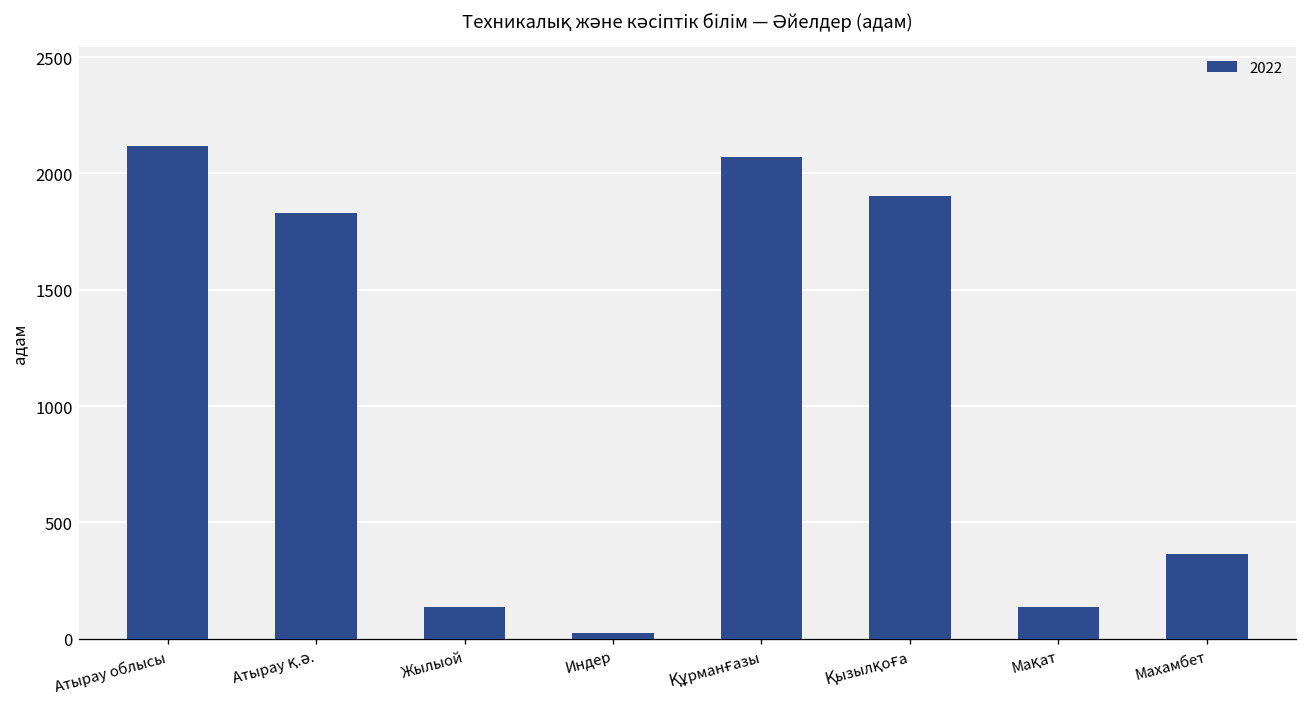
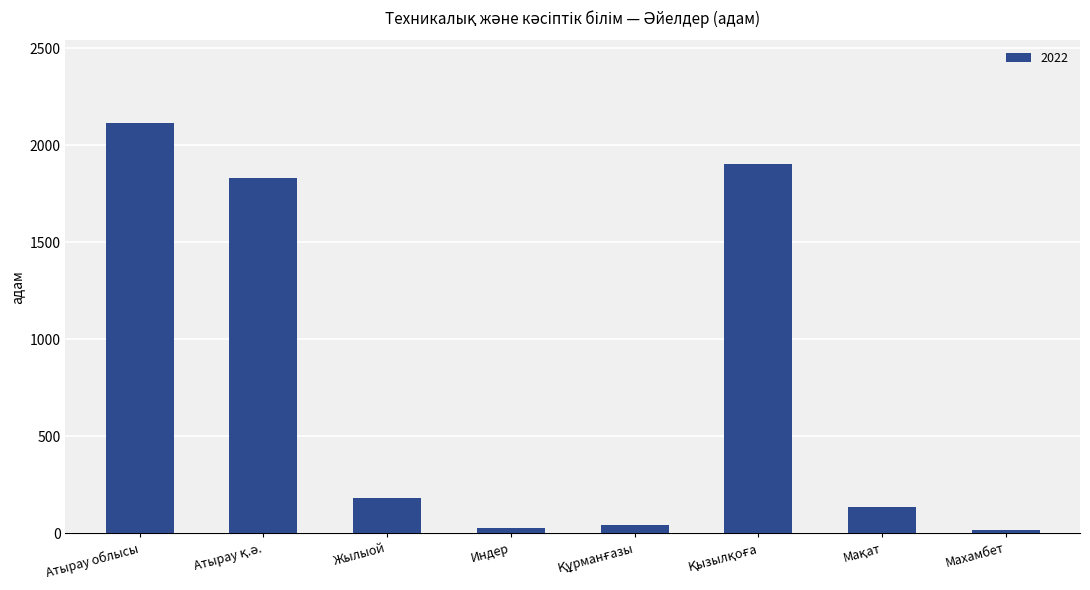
  {
    "Атырау облысы": 2120,
    "Атырау қ.ә.": 1830,
-   "Жылыой": 140,
+   "Жылыой": 180,
    "Индер": 20,
-   "Құрманғазы": 2070,
+   "Құрманғазы": 40,
    "Қызылқоға": 1910,
    "Мақат": 140,
-   "Махамбет": 370
+   "Махамбет": 20
  }
